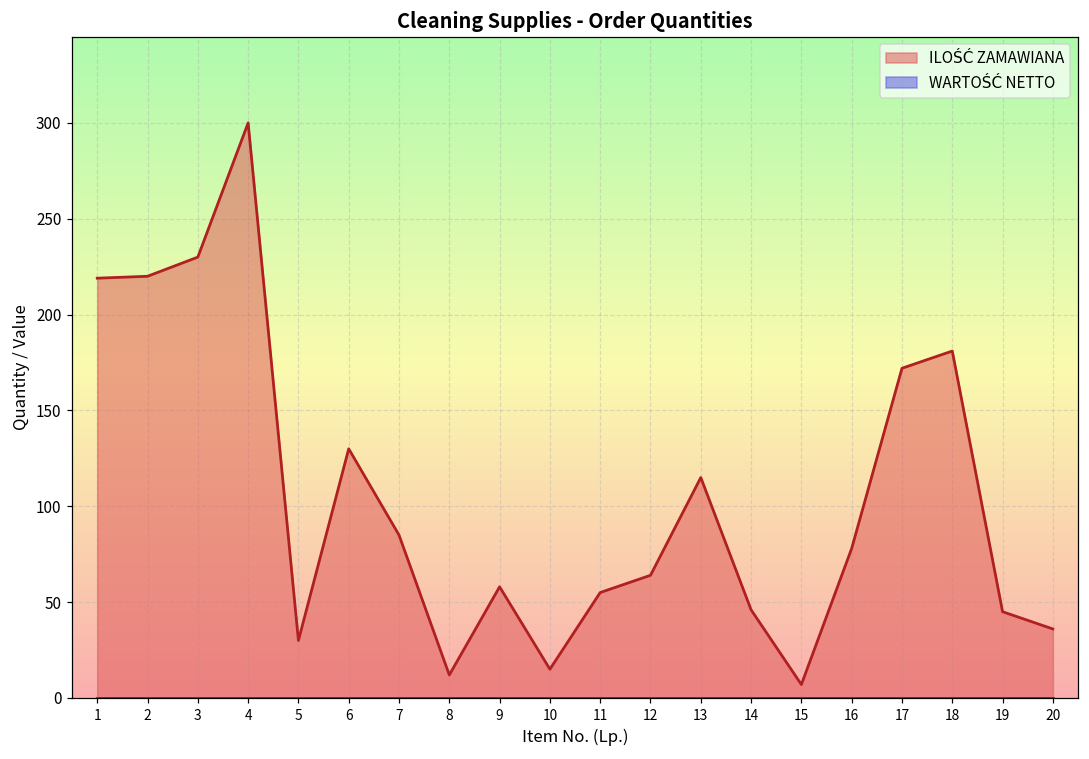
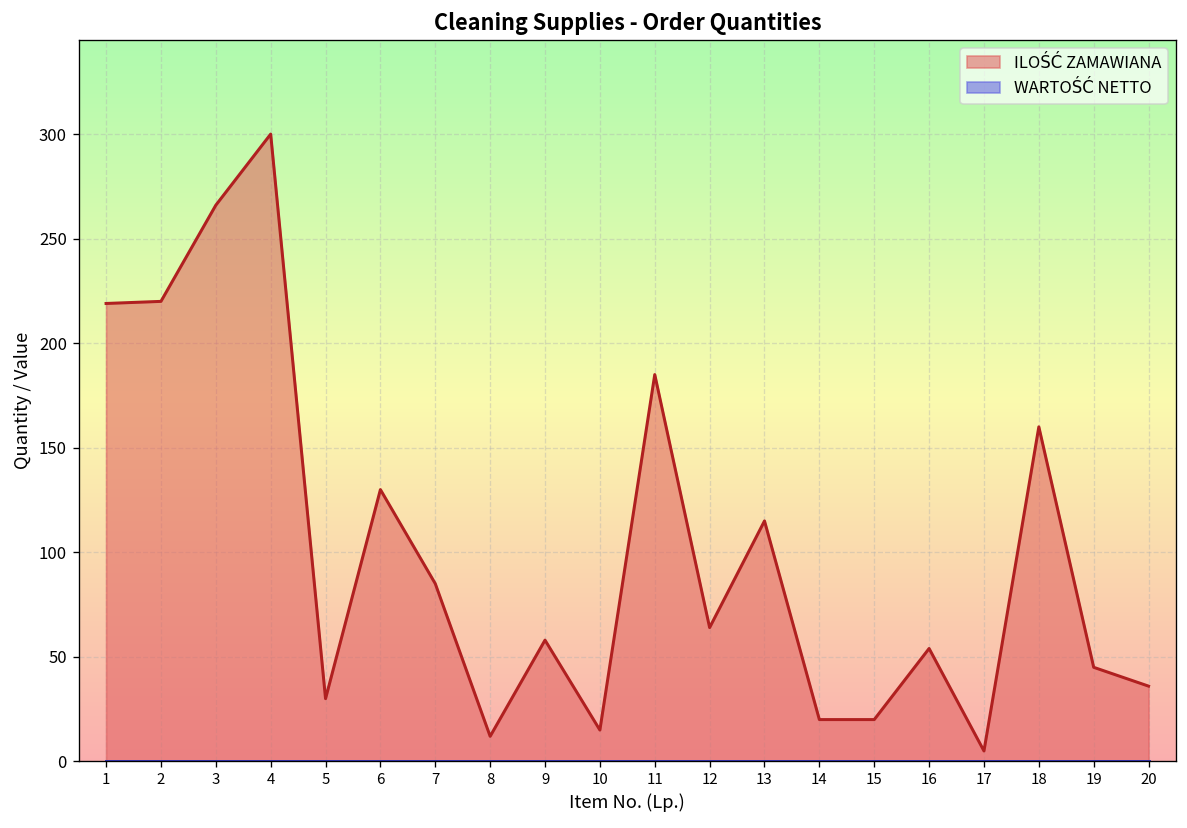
  {
    "ILOŚĆ ZAMAWIANA": {
      "1": 219,
      "2": 220,
-     "3": 230,
+     "3": 266,
      "4": 300,
      "5": 30,
      "6": 130,
      "7": 85,
      "8": 12,
      "9": 58,
      "10": 15,
-     "11": 55,
+     "11": 185,
      "12": 64,
      "13": 115,
-     "14": 46,
-     "15": 7,
-     "16": 78,
-     "17": 172,
-     "18": 181,
+     "14": 20,
+     "15": 20,
+     "16": 54,
+     "17": 5,
+     "18": 160,
      "19": 45,
      "20": 36
    },
    "WARTOŚĆ NETTO": {
      "1": 0,
      "2": 0,
      "3": 0,
      "4": 0,
      "5": 0,
      "6": 0,
      "7": 0,
      "8": 0,
      "9": 0,
      "10": 0,
      "11": 0,
      "12": 0,
      "13": 0,
      "14": 0,
      "15": 0,
      "16": 0,
      "17": 0,
      "18": 0,
      "19": 0,
      "20": 0
    }
  }
